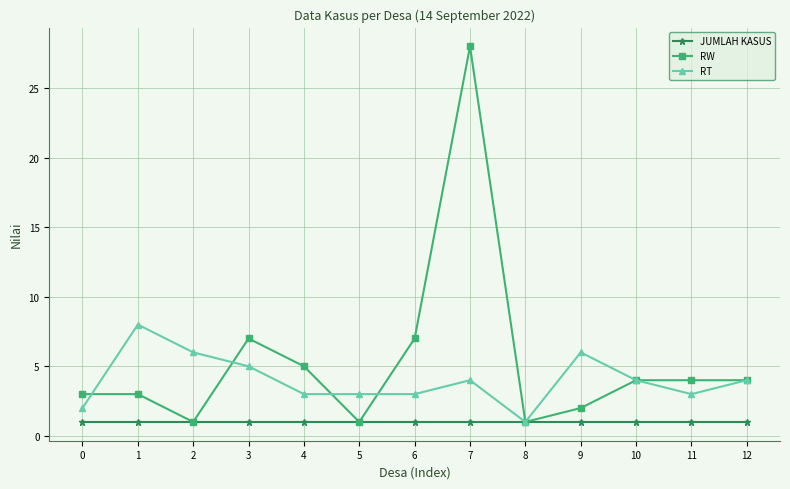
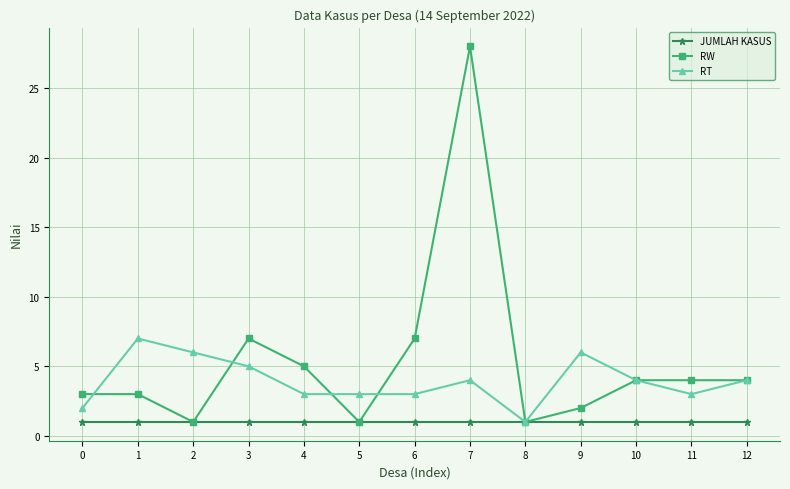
  {
    "RT": {
      "0": 2,
-     "1": 8,
+     "1": 7,
      "2": 6,
      "3": 5,
      "4": 3,
      "5": 3,
      "6": 3,
      "7": 4,
      "9": 6,
      "11": 3
    }
  }
